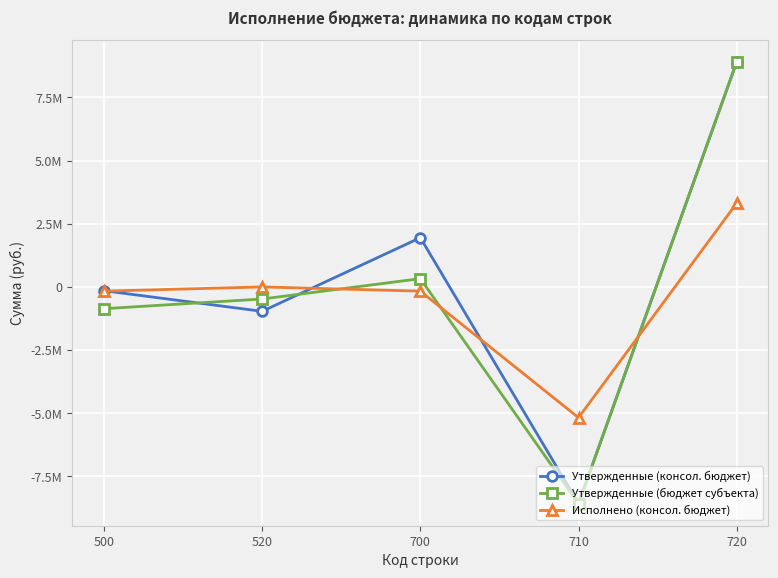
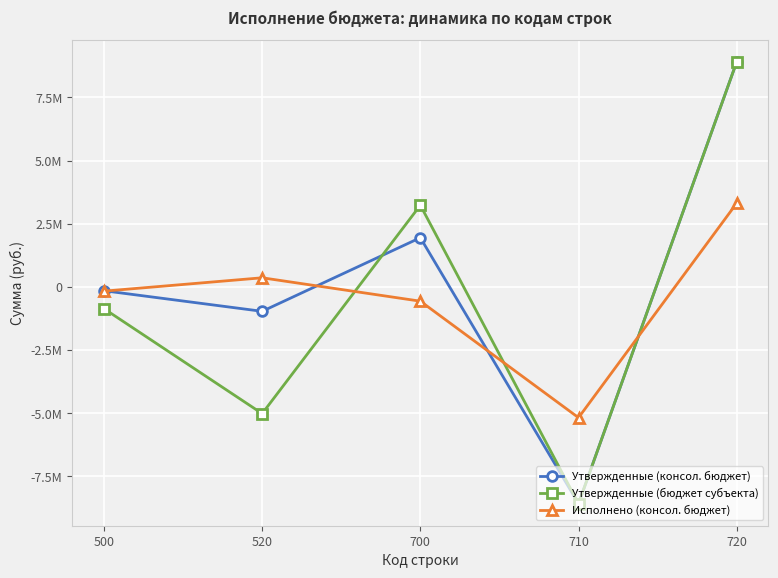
  {
    "Утвержденные (консол. бюджет)": {
      "520": -1000000,
      "700": 1900000
    },
    "Утвержденные (бюджет субъекта)": {
      "500": -900000,
-     "520": -500000,
-     "700": 300000
+     "520": -5000000,
+     "700": 3200000
    },
    "Исполнено (консол. бюджет)": {
-     "520": 0,
-     "700": -200000,
+     "520": 400000,
+     "700": -600000,
      "710": -5200000,
      "720": 3300000
    }
  }
